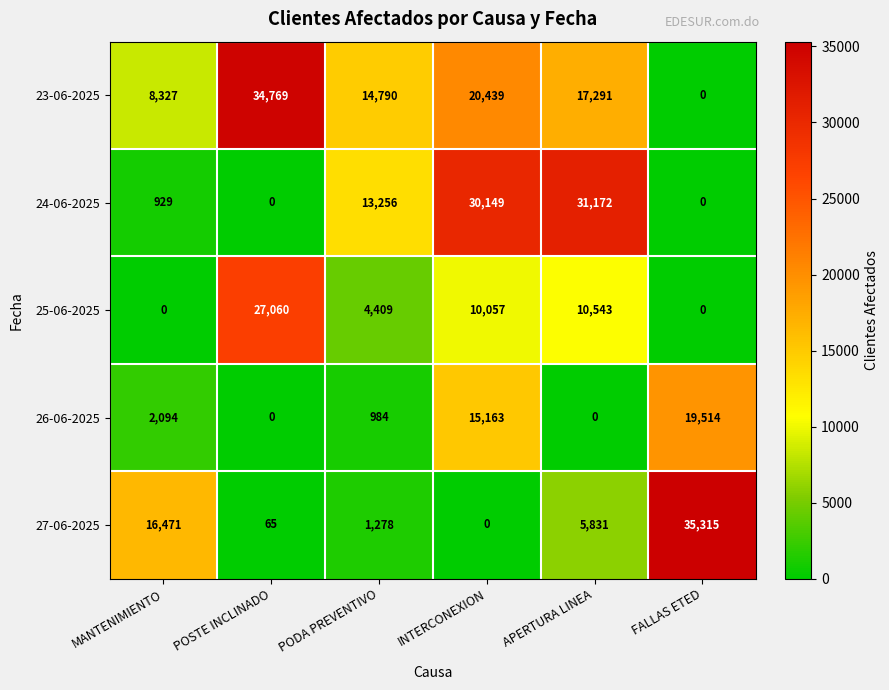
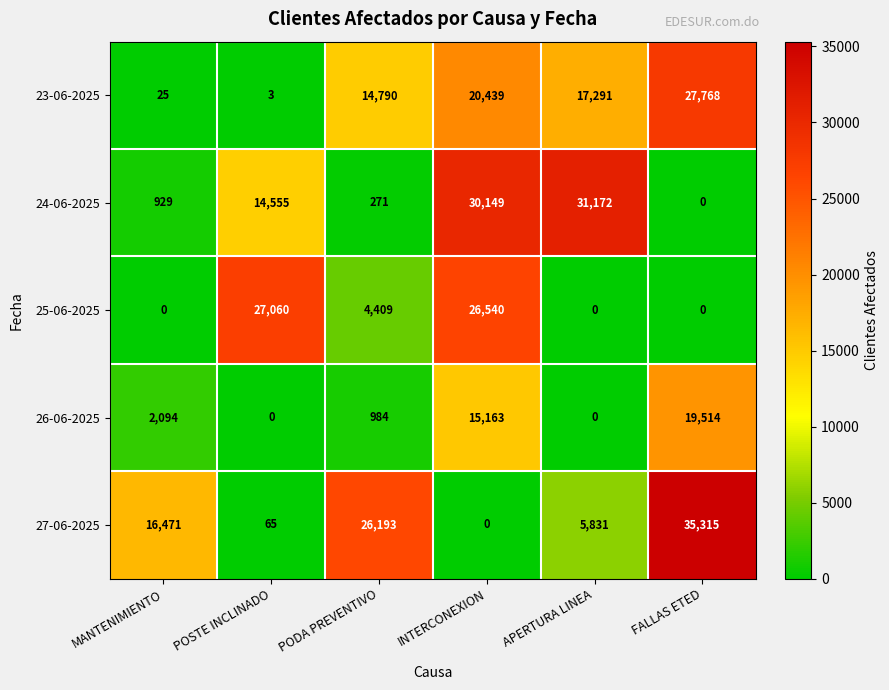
  {
    "23-06-2025": {
-     "MANTENIMIENTO": "8,327",
-     "POSTE INCLINADO": "34,769",
+     "MANTENIMIENTO": "25",
+     "POSTE INCLINADO": "3",
      "PODA PREVENTIVO": "14,790",
      "INTERCONEXION": "20,439",
      "APERTURA LINEA": "17,291",
-     "FALLAS ETED": "0"
+     "FALLAS ETED": "27,768"
    },
    "24-06-2025": {
      "MANTENIMIENTO": "929",
-     "POSTE INCLINADO": "0",
-     "PODA PREVENTIVO": "13,256",
+     "POSTE INCLINADO": "14,555",
+     "PODA PREVENTIVO": "271",
      "INTERCONEXION": "30,149",
      "APERTURA LINEA": "31,172",
      "FALLAS ETED": "0"
    },
    "25-06-2025": {
      "MANTENIMIENTO": "0",
      "POSTE INCLINADO": "27,060",
      "PODA PREVENTIVO": "4,409",
-     "INTERCONEXION": "10,057",
-     "APERTURA LINEA": "10,543",
+     "INTERCONEXION": "26,540",
+     "APERTURA LINEA": "0",
      "FALLAS ETED": "0"
    },
    "26-06-2025": {
      "MANTENIMIENTO": "2,094",
      "POSTE INCLINADO": "0",
      "PODA PREVENTIVO": "984",
      "INTERCONEXION": "15,163",
      "APERTURA LINEA": "0",
      "FALLAS ETED": "19,514"
    },
    "27-06-2025": {
      "MANTENIMIENTO": "16,471",
      "POSTE INCLINADO": "65",
-     "PODA PREVENTIVO": "1,278",
+     "PODA PREVENTIVO": "26,193",
      "INTERCONEXION": "0",
      "APERTURA LINEA": "5,831",
      "FALLAS ETED": "35,315"
    }
  }
